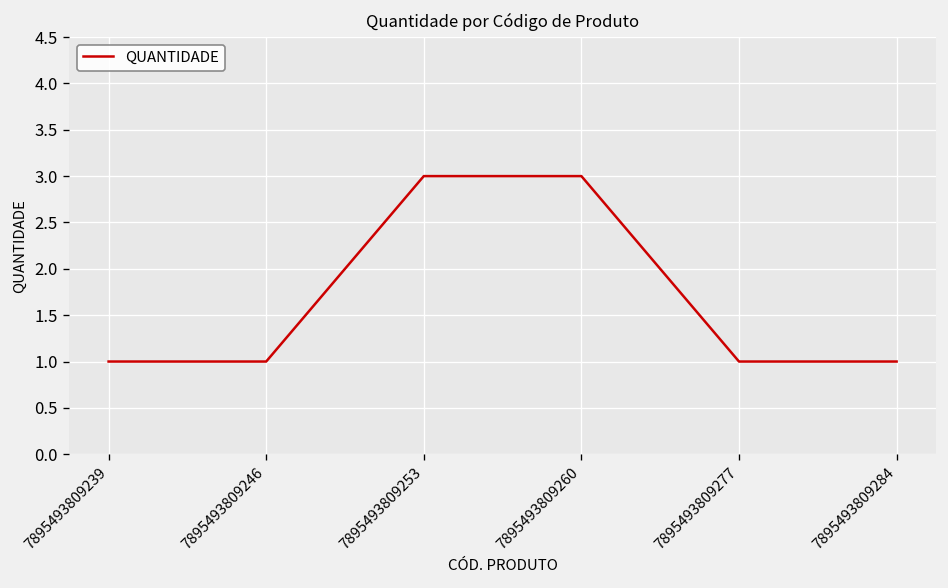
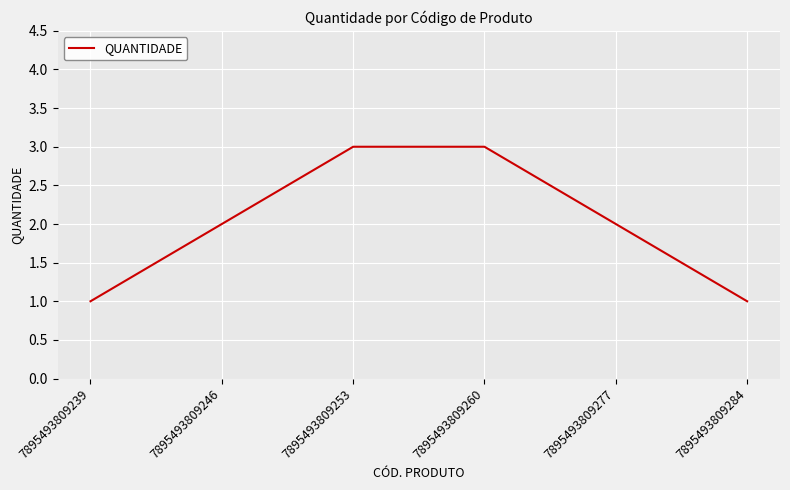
  {
    "7895493809239": 1,
-   "7895493809246": 1,
+   "7895493809246": 2,
    "7895493809253": 3,
    "7895493809260": 3,
-   "7895493809277": 1,
+   "7895493809277": 2,
    "7895493809284": 1
  }
